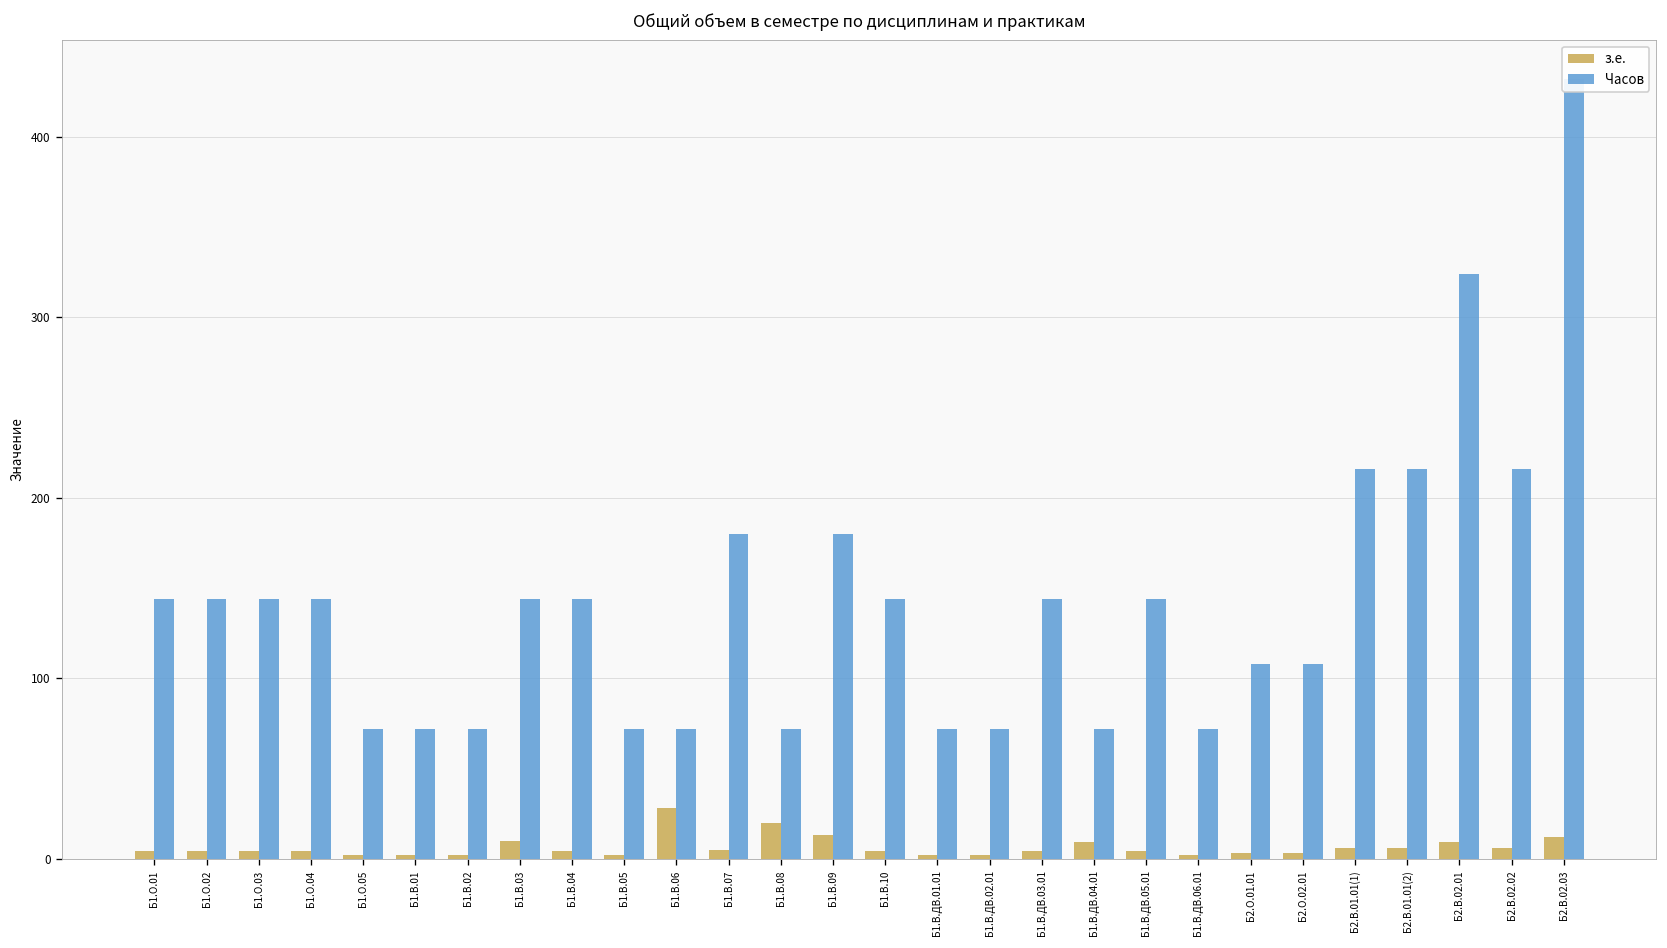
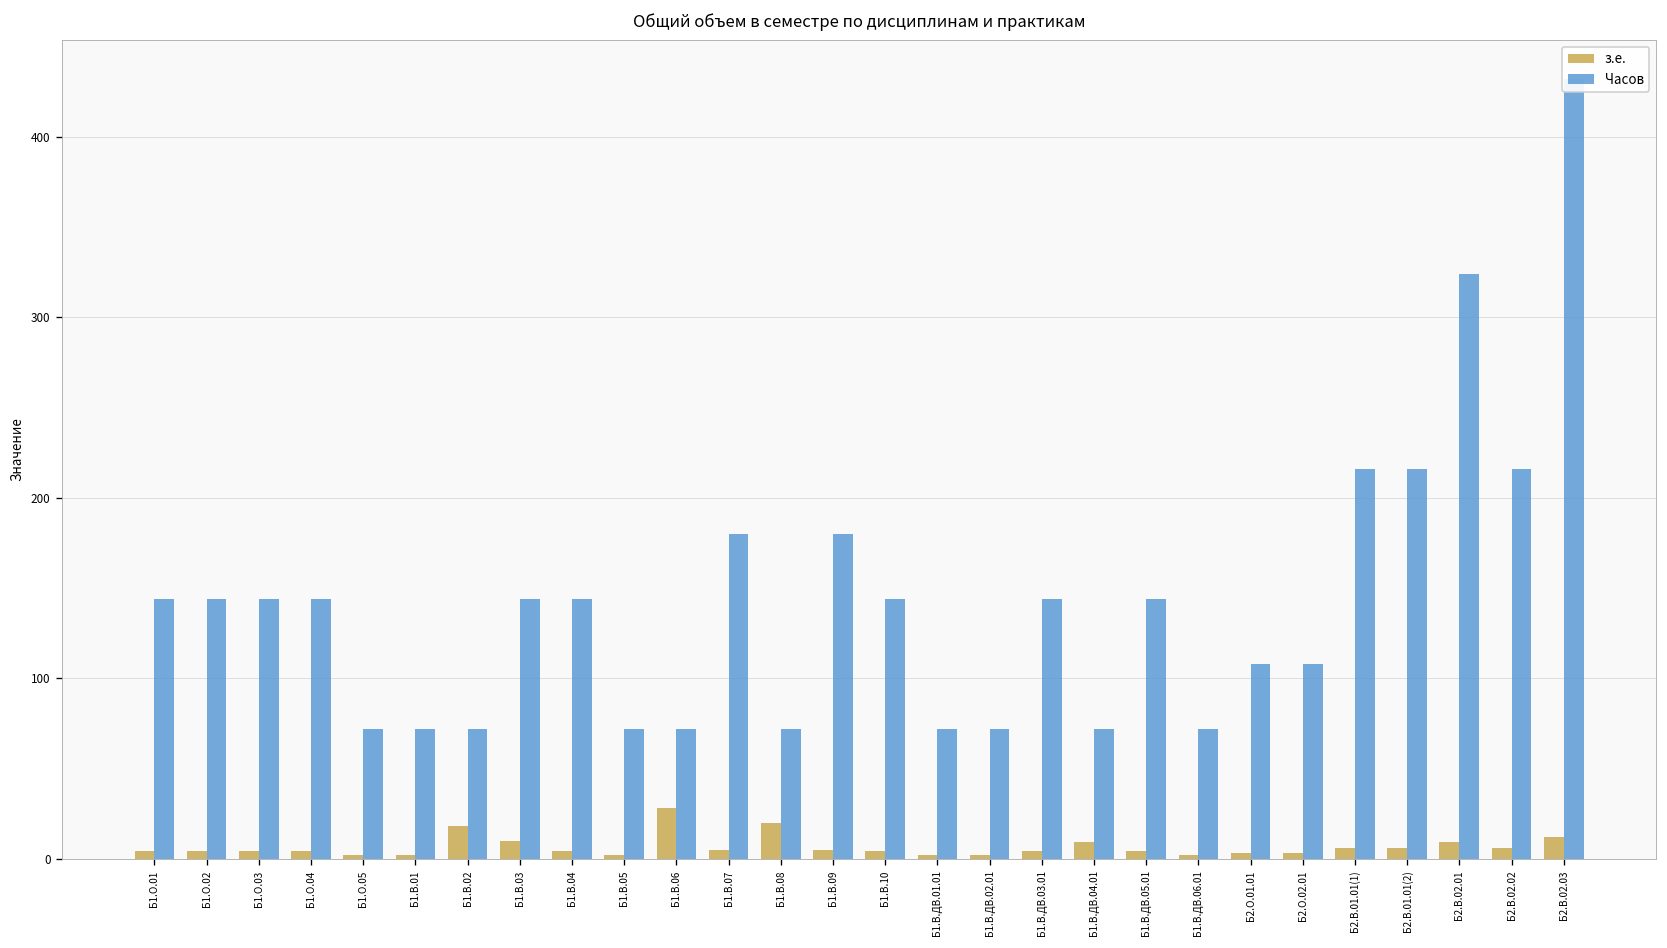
  {
    "з.е.": {
      "Б1.О.01": 4,
      "Б1.О.02": 4,
      "Б1.О.03": 4,
      "Б1.О.04": 4,
      "Б1.О.05": 2,
      "Б1.В.01": 2,
-     "Б1.В.02": 2,
+     "Б1.В.02": 18,
      "Б1.В.03": 10,
      "Б1.В.04": 4,
      "Б1.В.05": 2,
      "Б1.В.06": 28,
      "Б1.В.07": 5,
      "Б1.В.08": 20,
-     "Б1.В.09": 13,
+     "Б1.В.09": 5,
      "Б1.В.10": 4,
      "Б1.В.ДВ.01.01": 2,
      "Б1.В.ДВ.02.01": 2,
      "Б1.В.ДВ.03.01": 4,
      "Б1.В.ДВ.04.01": 9,
      "Б1.В.ДВ.05.01": 4,
      "Б1.В.ДВ.06.01": 2,
      "Б2.О.01.01": 3,
      "Б2.О.02.01": 3,
      "Б2.В.01.01(1)": 6,
      "Б2.В.01.01(2)": 6,
      "Б2.В.02.01": 9,
      "Б2.В.02.02": 6,
      "Б2.В.02.03": 12
    },
    "Часов": {
      "Б1.О.01": 144,
      "Б1.О.02": 144,
      "Б1.О.03": 144,
      "Б1.О.04": 144,
      "Б1.О.05": 72,
      "Б1.В.01": 72,
      "Б1.В.02": 72,
      "Б1.В.03": 144,
      "Б1.В.04": 144,
      "Б1.В.05": 72,
      "Б1.В.06": 72,
      "Б1.В.07": 180,
      "Б1.В.08": 72,
      "Б1.В.09": 180,
      "Б1.В.10": 144,
      "Б1.В.ДВ.01.01": 72,
      "Б1.В.ДВ.02.01": 72,
      "Б1.В.ДВ.03.01": 144,
      "Б1.В.ДВ.04.01": 72,
      "Б1.В.ДВ.05.01": 144,
      "Б1.В.ДВ.06.01": 72,
      "Б2.О.01.01": 108,
      "Б2.О.02.01": 108,
      "Б2.В.01.01(1)": 216,
      "Б2.В.01.01(2)": 216,
      "Б2.В.02.01": 324,
      "Б2.В.02.02": 216
    }
  }
